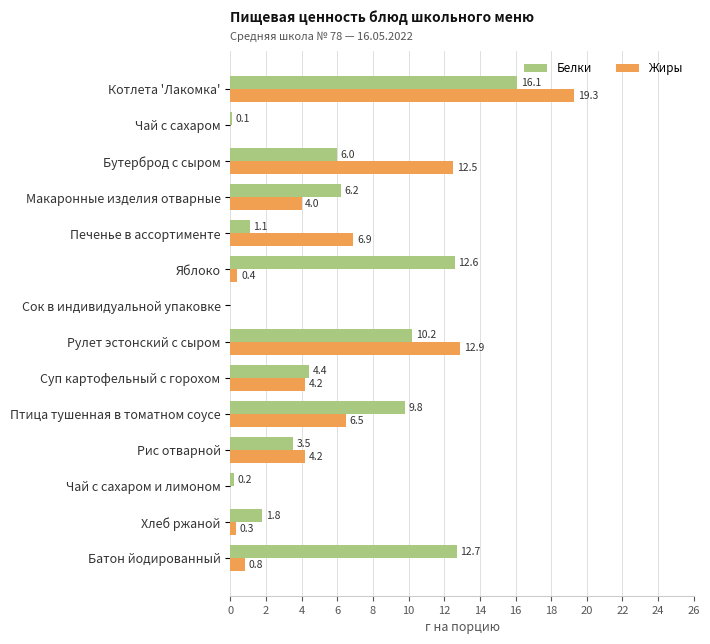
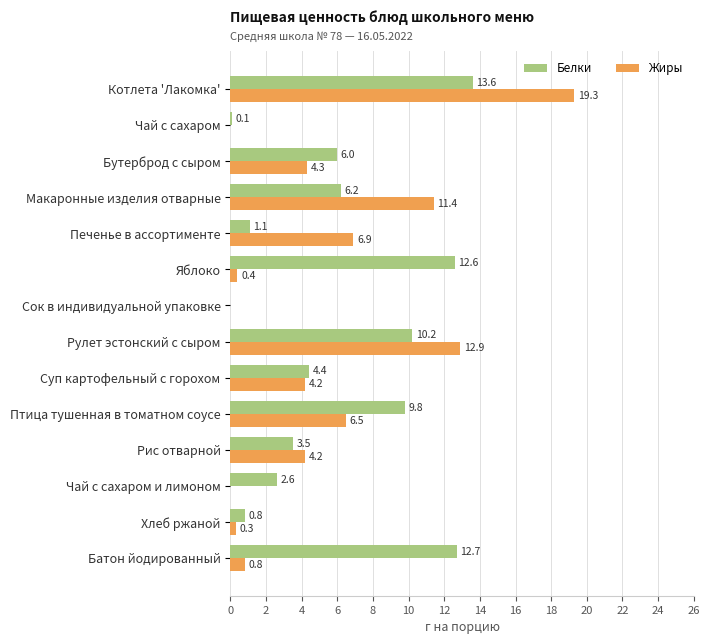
  {
    "Белки": {
-     "Котлета 'Лакомка'": 16.1,
+     "Котлета 'Лакомка'": 13.6,
      "Чай с сахаром": 0.1,
      "Бутерброд с сыром": 6.0,
      "Макаронные изделия отварные": 6.2,
      "Печенье в ассортименте": 1.1,
      "Яблоко": 12.6,
      "Рулет эстонский с сыром": 10.2,
      "Суп картофельный с горохом": 4.4,
      "Птица тушенная в томатном соусе": 9.8,
      "Рис отварной": 3.5,
-     "Чай с сахаром и лимоном": 0.2,
-     "Хлеб ржаной": 1.8,
+     "Чай с сахаром и лимоном": 2.6,
+     "Хлеб ржаной": 0.8,
      "Батон йодированный": 12.7
    },
    "Жиры": {
      "Котлета 'Лакомка'": 19.3,
-     "Бутерброд с сыром": 12.5,
-     "Макаронные изделия отварные": 4.0,
+     "Бутерброд с сыром": 4.3,
+     "Макаронные изделия отварные": 11.4,
      "Печенье в ассортименте": 6.9,
      "Яблоко": 0.4,
      "Рулет эстонский с сыром": 12.9,
      "Суп картофельный с горохом": 4.2,
      "Птица тушенная в томатном соусе": 6.5,
      "Рис отварной": 4.2,
      "Хлеб ржаной": 0.3,
      "Батон йодированный": 0.8
    }
  }
